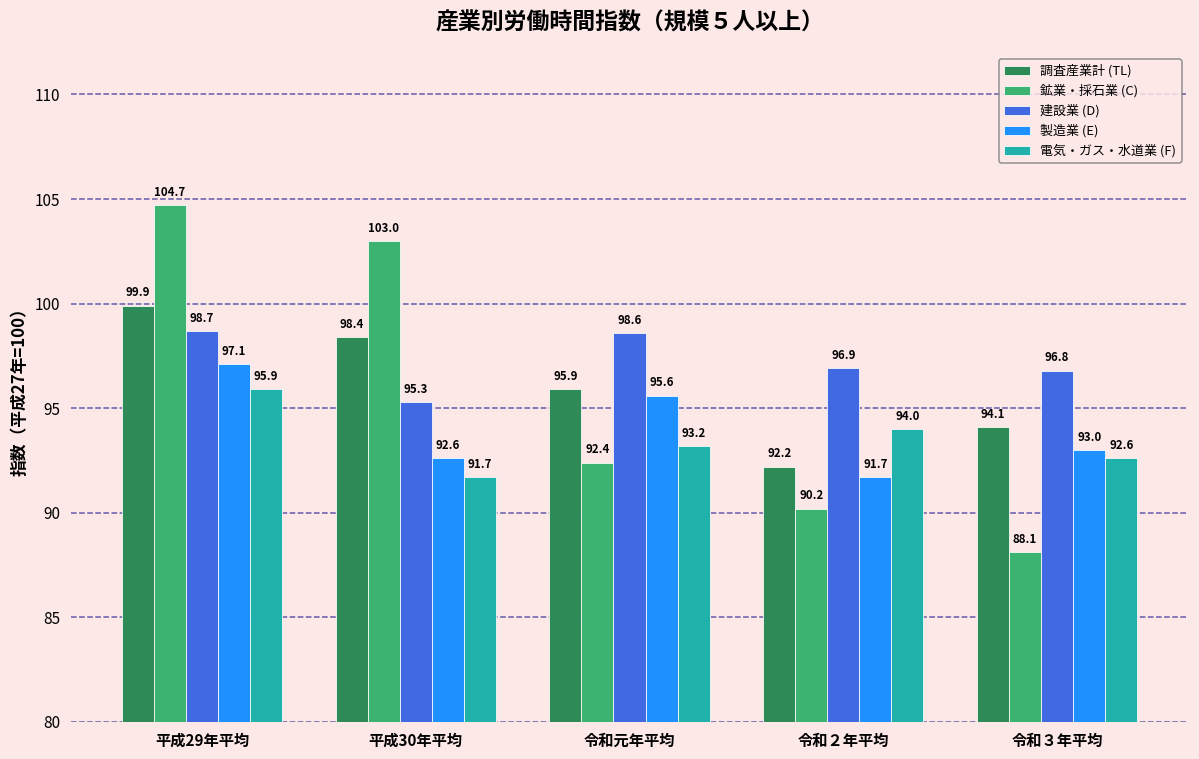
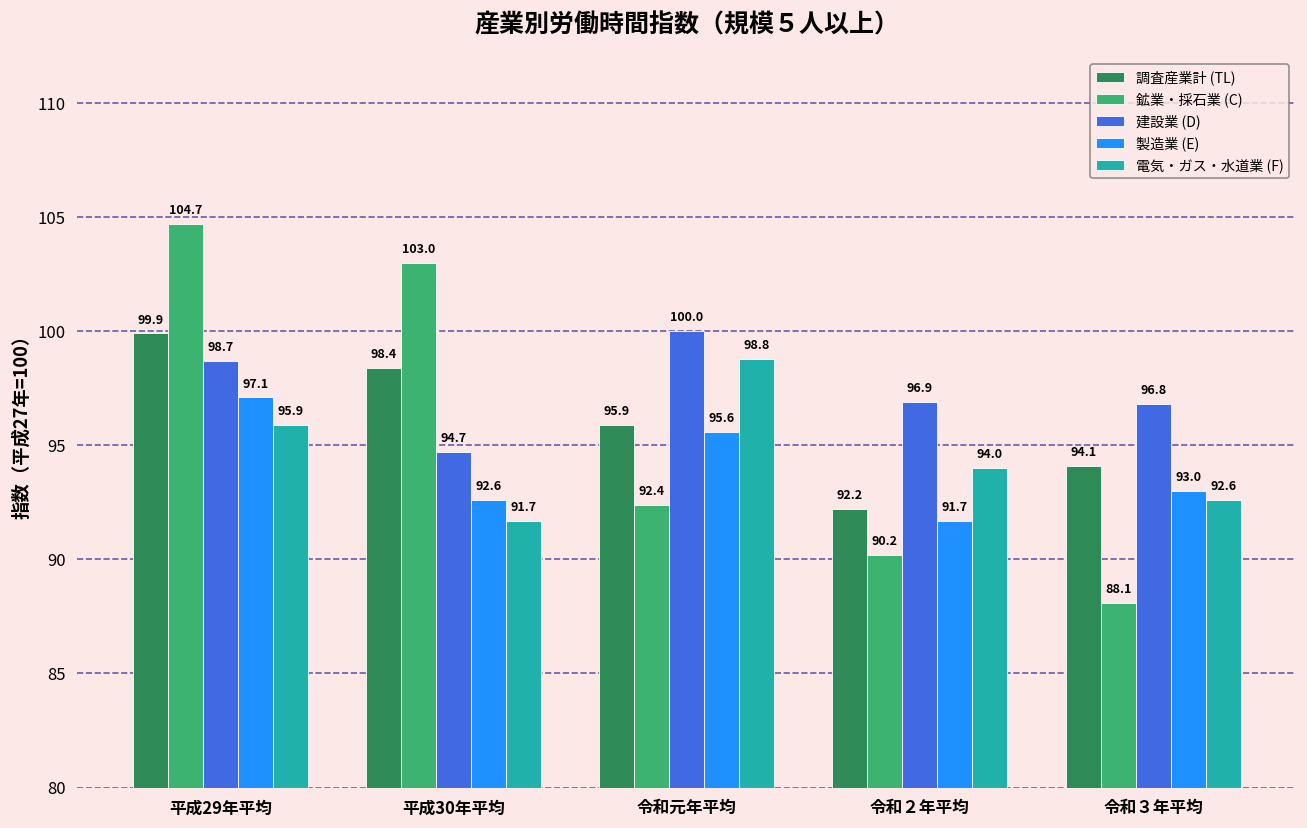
  {
    "建設業 (D)": {
      "平成29年平均": 98.7,
-     "平成30年平均": 95.3,
-     "令和元年平均": 98.6,
+     "平成30年平均": 94.7,
+     "令和元年平均": 100.0,
      "令和２年平均": 96.9,
      "令和３年平均": 96.8
    },
    "製造業 (E)": {
      "平成29年平均": 97.1,
      "平成30年平均": 92.6,
      "令和元年平均": 95.6,
      "令和２年平均": 91.7,
      "令和３年平均": 93.0
    },
    "電気・ガス・水道業 (F)": {
      "平成29年平均": 95.9,
      "平成30年平均": 91.7,
-     "令和元年平均": 93.2,
+     "令和元年平均": 98.8,
      "令和２年平均": 94.0,
      "令和３年平均": 92.6
    }
  }
